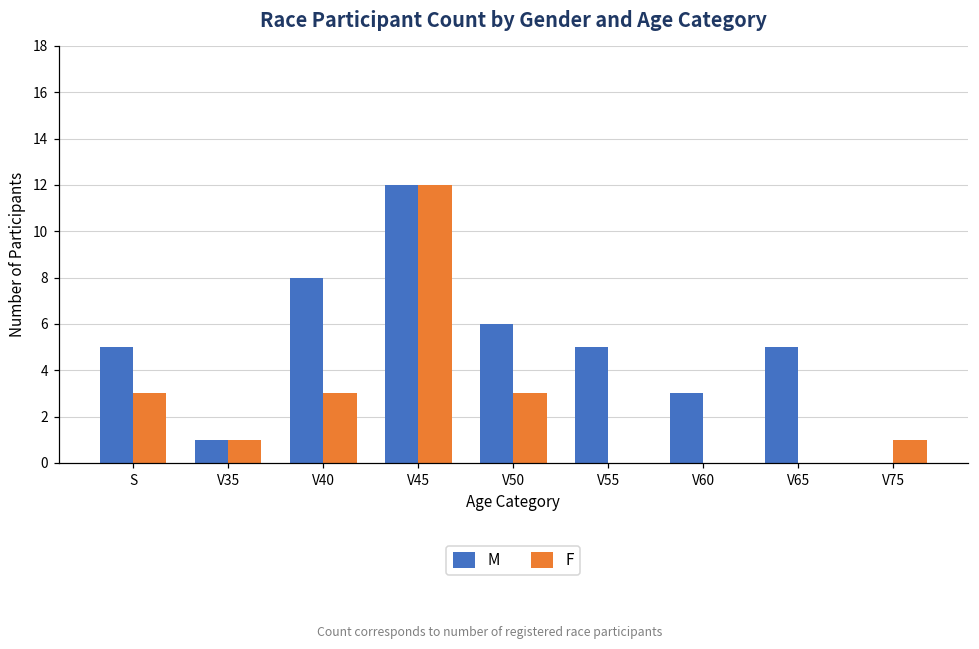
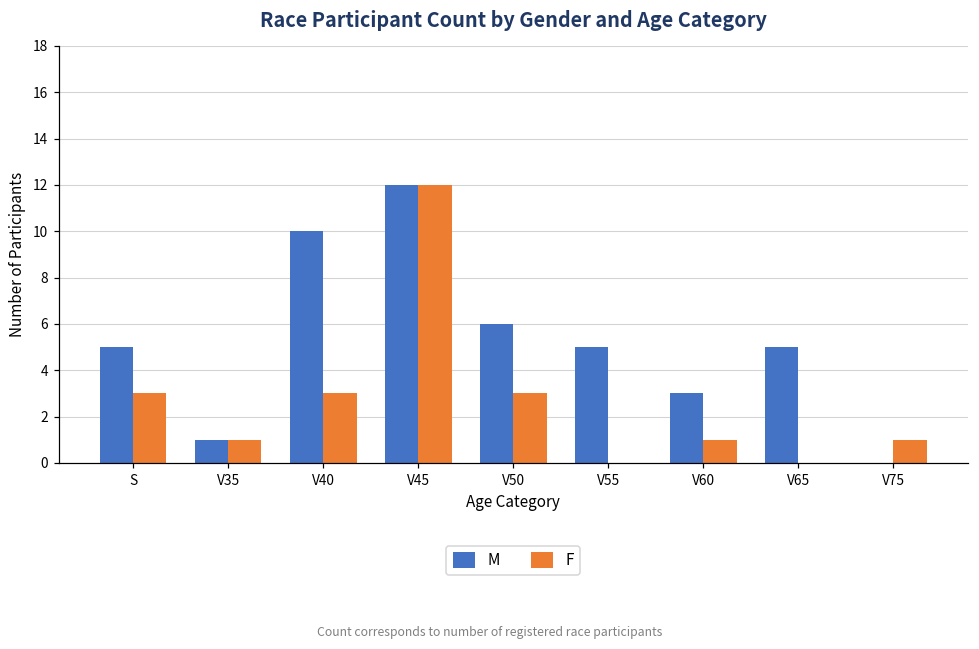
  {
    "M": {
      "S": 5,
      "V35": 1,
-     "V40": 8,
+     "V40": 10,
      "V45": 12,
      "V50": 6,
      "V55": 5,
      "V60": 3,
      "V65": 5,
      "V75": 0
    },
    "F": {
      "S": 3,
      "V35": 1,
      "V40": 3,
      "V45": 12,
      "V50": 3,
      "V55": 0,
-     "V60": 0,
+     "V60": 1,
      "V65": 0,
      "V75": 1
    }
  }
